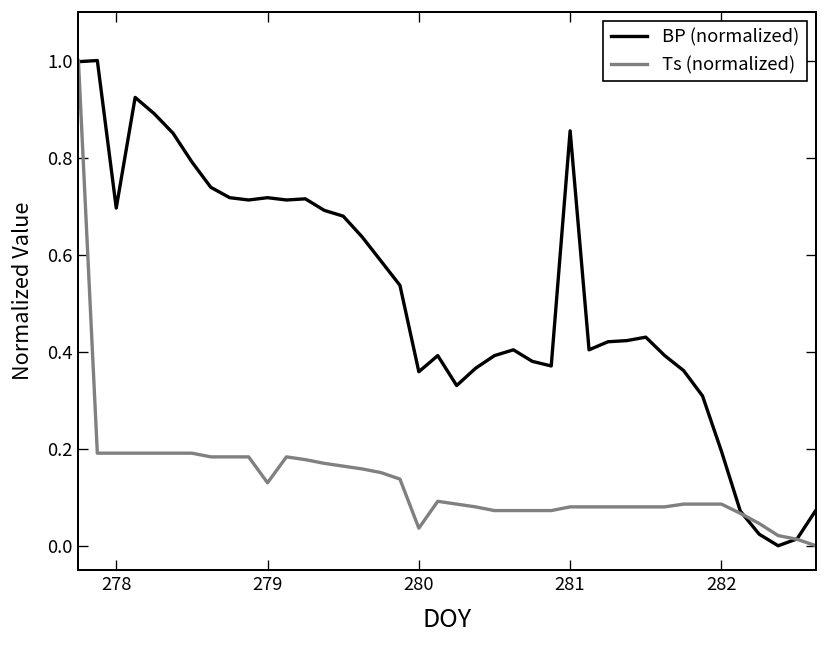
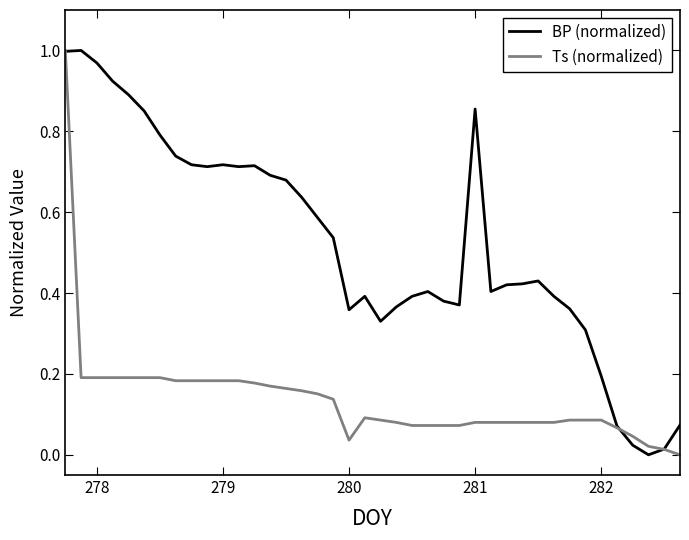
  {
    "BP (normalized)": {
-     "278": 0.70,
+     "278": 0.97,
      "279": 0.72,
      "280": 0.36,
      "281": 0.86,
      "282": 0.19
    },
    "Ts (normalized)": {
      "278": 0.19,
-     "279": 0.13,
+     "279": 0.18,
      "280": 0.04,
      "281": 0.08,
      "282": 0.09
    }
  }
